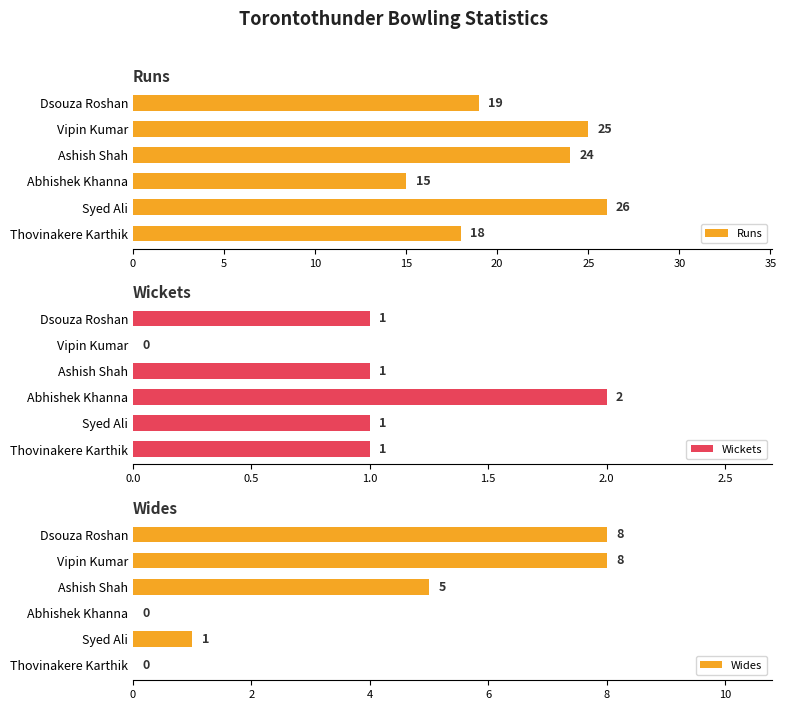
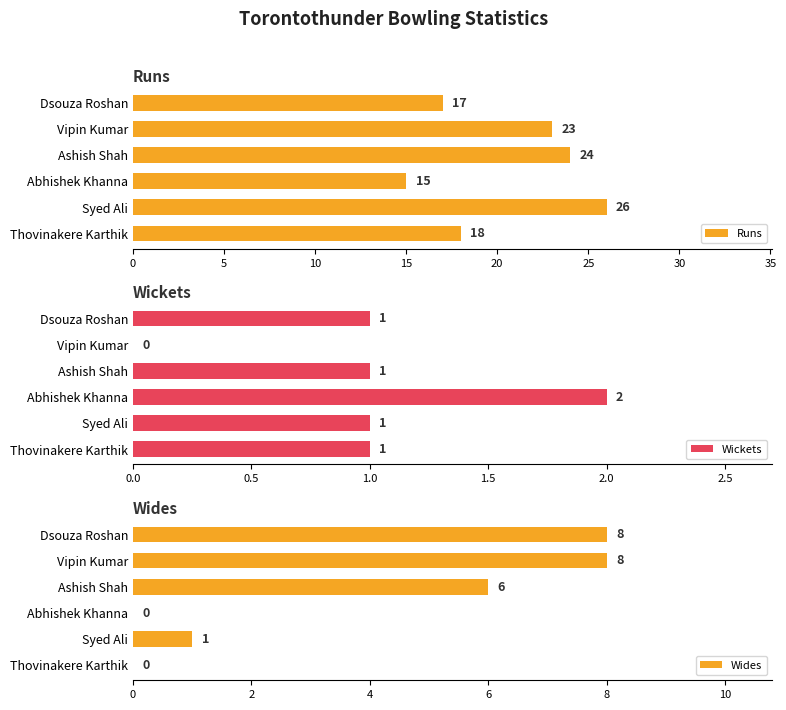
  {
    "Runs": {
-     "Dsouza Roshan": 19,
-     "Vipin Kumar": 25,
+     "Dsouza Roshan": 17,
+     "Vipin Kumar": 23,
      "Ashish Shah": 24,
      "Abhishek Khanna": 15,
      "Syed Ali": 26,
      "Thovinakere Karthik": 18
    },
    "Wickets": {
      "Dsouza Roshan": 1,
      "Vipin Kumar": 0,
      "Ashish Shah": 1,
      "Abhishek Khanna": 2,
      "Syed Ali": 1,
      "Thovinakere Karthik": 1
    },
    "Wides": {
      "Dsouza Roshan": 8,
      "Vipin Kumar": 8,
-     "Ashish Shah": 5,
+     "Ashish Shah": 6,
      "Abhishek Khanna": 0,
      "Syed Ali": 1,
      "Thovinakere Karthik": 0
    }
  }
